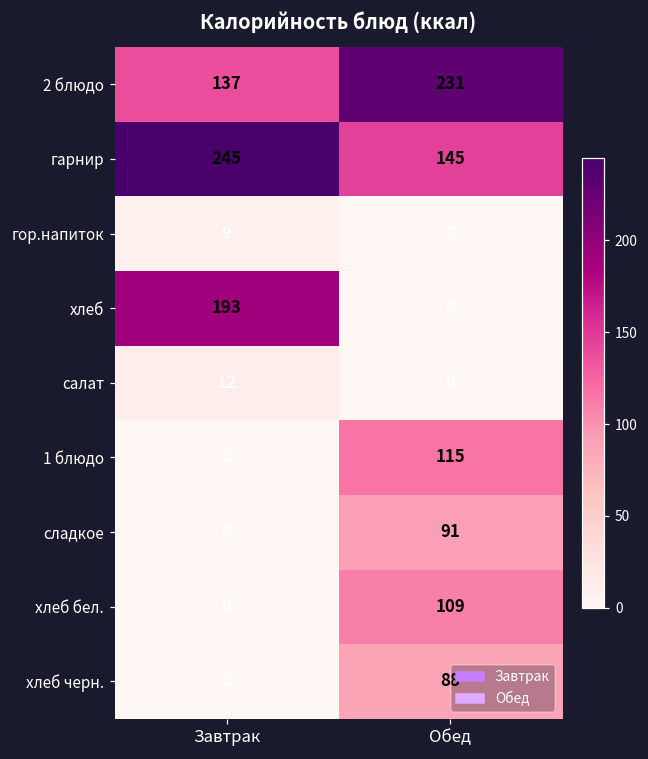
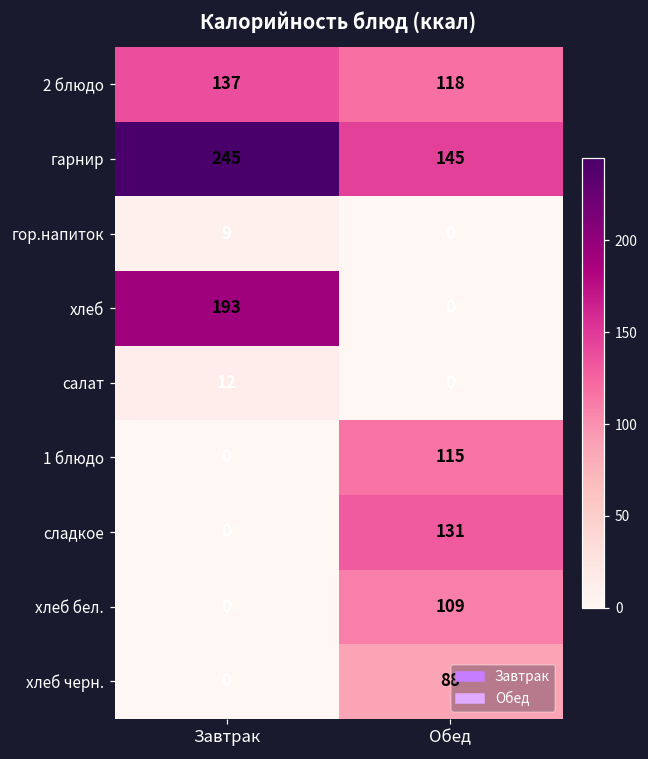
  {
    "2 блюдо": {
      "Завтрак": 137,
-     "Обед": 231
+     "Обед": 118
    },
    "гарнир": {
      "Завтрак": 245,
      "Обед": 145
    },
    "хлеб": {
      "Завтрак": 193
    },
    "1 блюдо": {
      "Обед": 115
    },
    "сладкое": {
-     "Обед": 91
+     "Обед": 131
    },
    "хлеб бел.": {
      "Обед": 109
    }
  }
